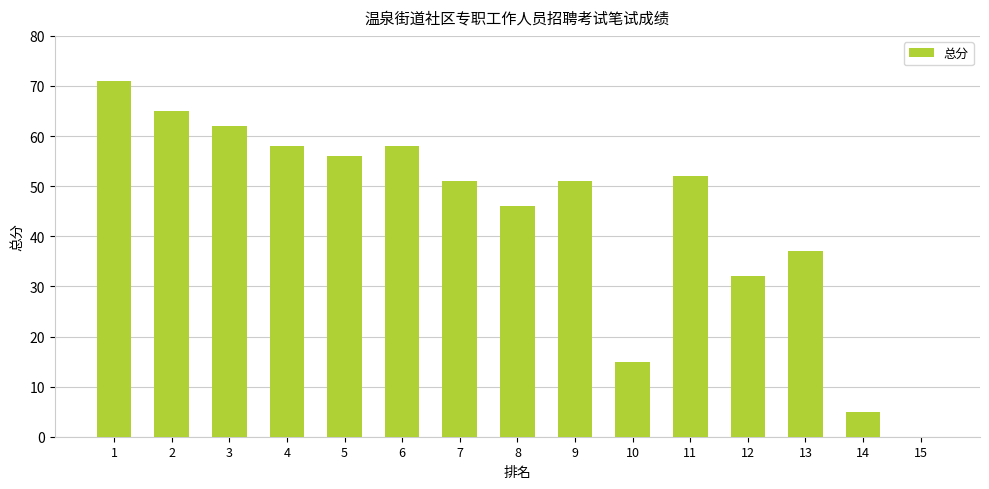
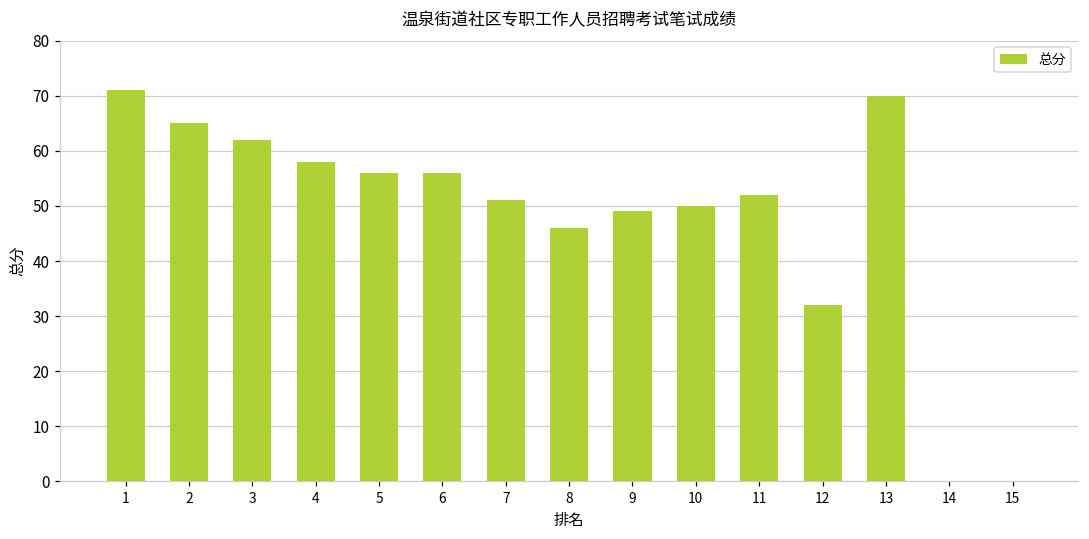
  {
    "1": 71,
    "2": 65,
    "3": 62,
    "4": 58,
    "5": 56,
-   "6": 58,
+   "6": 56,
    "7": 51,
    "8": 46,
-   "9": 51,
-   "10": 15,
+   "9": 49,
+   "10": 50,
    "11": 52,
    "12": 32,
-   "13": 37,
-   "14": 5,
+   "13": 70,
+   "14": 0,
    "15": 0
  }
